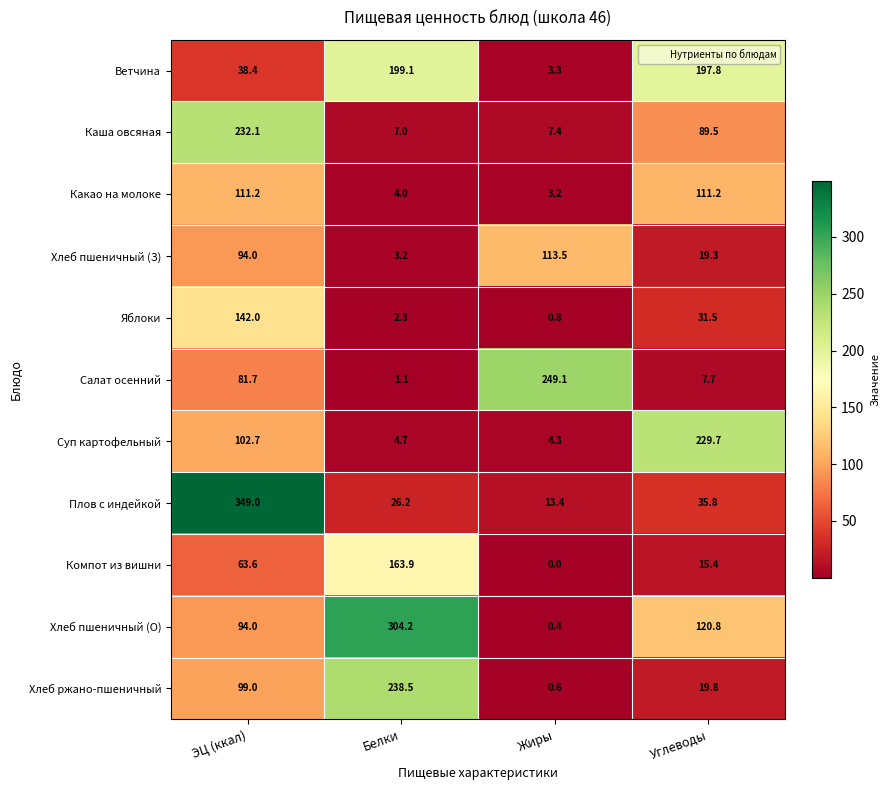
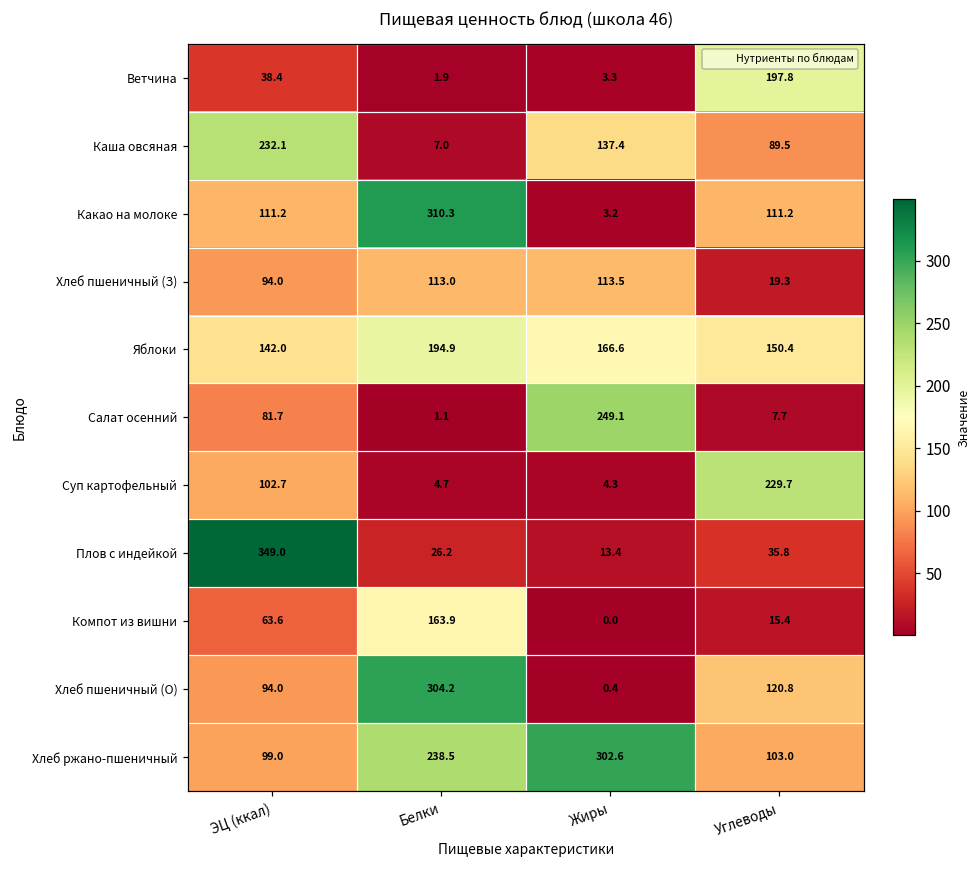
  {
    "Ветчина": {
      "ЭЦ (ккал)": 38.4,
-     "Белки": 199.1,
+     "Белки": 1.9,
      "Жиры": 3.3,
      "Углеводы": 197.8
    },
    "Каша овсяная": {
      "ЭЦ (ккал)": 232.1,
      "Белки": 7.0,
-     "Жиры": 7.4,
+     "Жиры": 137.4,
      "Углеводы": 89.5
    },
    "Какао на молоке": {
      "ЭЦ (ккал)": 111.2,
-     "Белки": 4.0,
+     "Белки": 310.3,
      "Жиры": 3.2,
      "Углеводы": 111.2
    },
    "Хлеб пшеничный (З)": {
      "ЭЦ (ккал)": 94.0,
-     "Белки": 3.2,
+     "Белки": 113.0,
      "Жиры": 113.5,
      "Углеводы": 19.3
    },
    "Яблоки": {
      "ЭЦ (ккал)": 142.0,
-     "Белки": 2.3,
-     "Жиры": 0.8,
-     "Углеводы": 31.5
+     "Белки": 194.9,
+     "Жиры": 166.6,
+     "Углеводы": 150.4
    },
    "Салат осенний": {
      "ЭЦ (ккал)": 81.7,
      "Белки": 1.1,
      "Жиры": 249.1,
      "Углеводы": 7.7
    },
    "Суп картофельный": {
      "ЭЦ (ккал)": 102.7,
      "Белки": 4.7,
      "Жиры": 4.3,
      "Углеводы": 229.7
    },
    "Плов с индейкой": {
      "ЭЦ (ккал)": 349.0,
      "Белки": 26.2,
      "Жиры": 13.4,
      "Углеводы": 35.8
    },
    "Компот из вишни": {
      "ЭЦ (ккал)": 63.6,
      "Белки": 163.9,
      "Жиры": 0.0,
      "Углеводы": 15.4
    },
    "Хлеб пшеничный (О)": {
      "ЭЦ (ккал)": 94.0,
      "Белки": 304.2,
      "Жиры": 0.4,
      "Углеводы": 120.8
    },
    "Хлеб ржано-пшеничный": {
      "ЭЦ (ккал)": 99.0,
      "Белки": 238.5,
-     "Жиры": 0.6,
-     "Углеводы": 19.8
+     "Жиры": 302.6,
+     "Углеводы": 103.0
    }
  }
